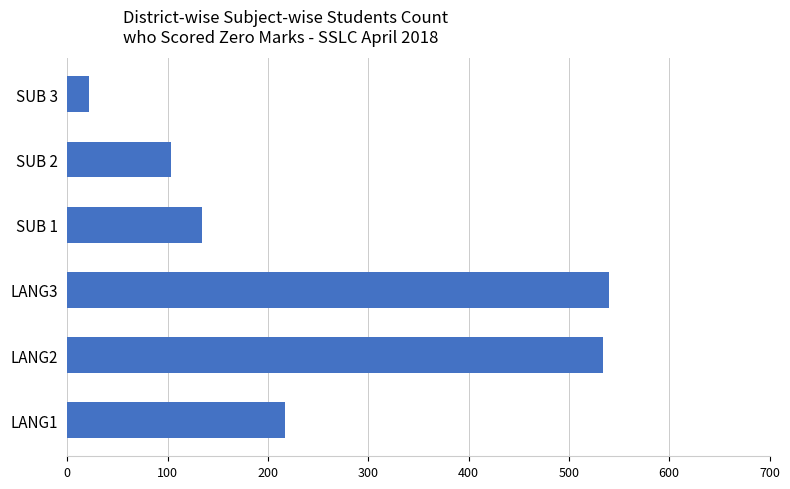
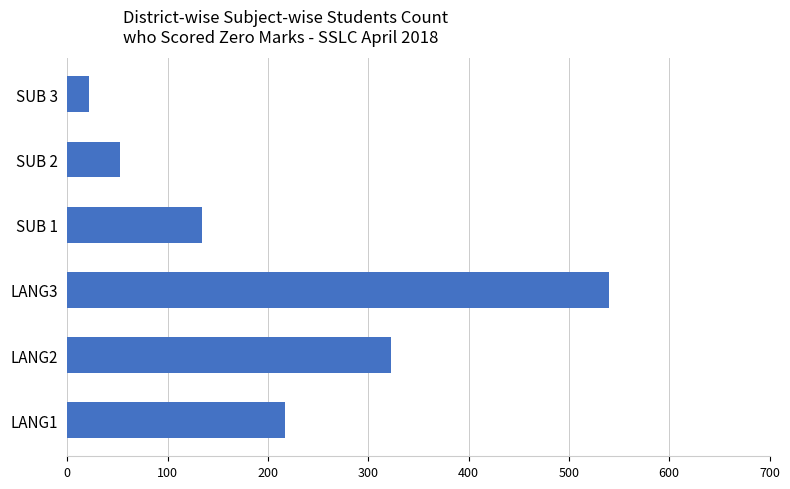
  {
    "SUB 3": 22,
-   "SUB 2": 103,
+   "SUB 2": 53,
    "SUB 1": 134,
    "LANG3": 540,
-   "LANG2": 534,
+   "LANG2": 323,
    "LANG1": 217
  }
